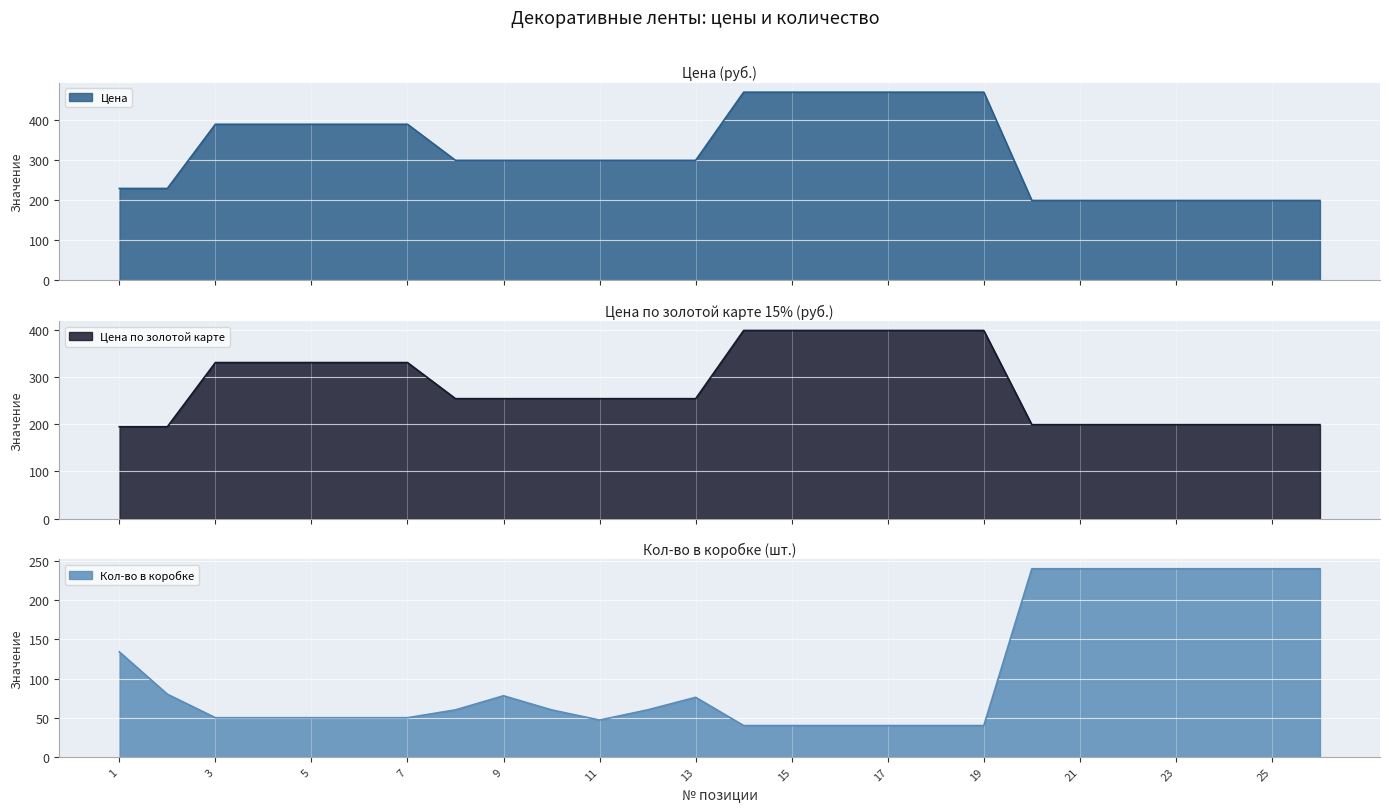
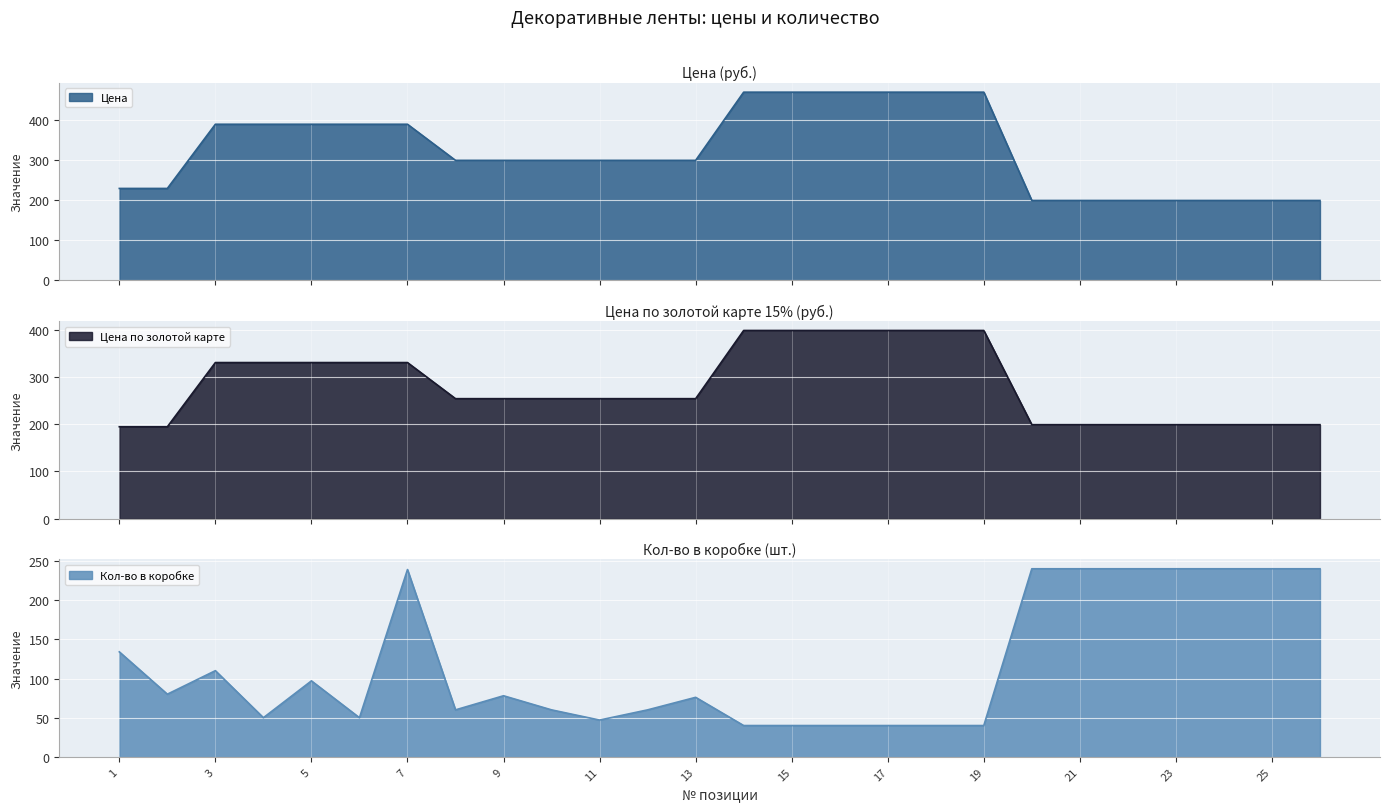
  {
    "Кол-во в коробке (шт.)": {
      "1": 130,
-     "3": 50,
-     "5": 50,
-     "7": 50,
+     "3": 110,
+     "5": 100,
+     "7": 240,
      "9": 80,
      "11": 50,
      "13": 80,
      "15": 40,
      "17": 40,
      "19": 40,
      "21": 240,
      "23": 240,
      "25": 240
    }
  }
